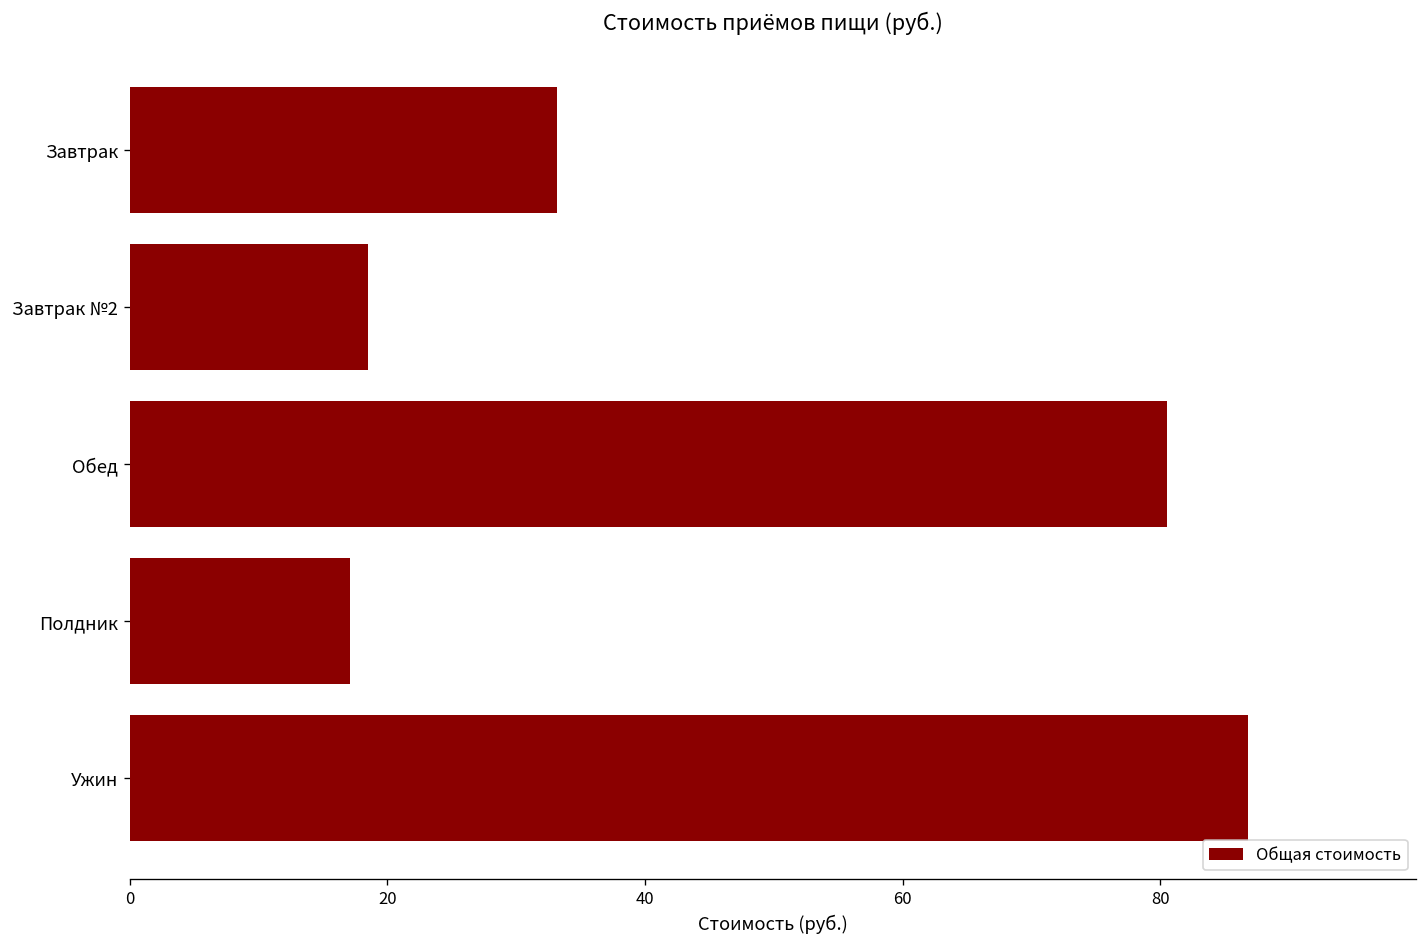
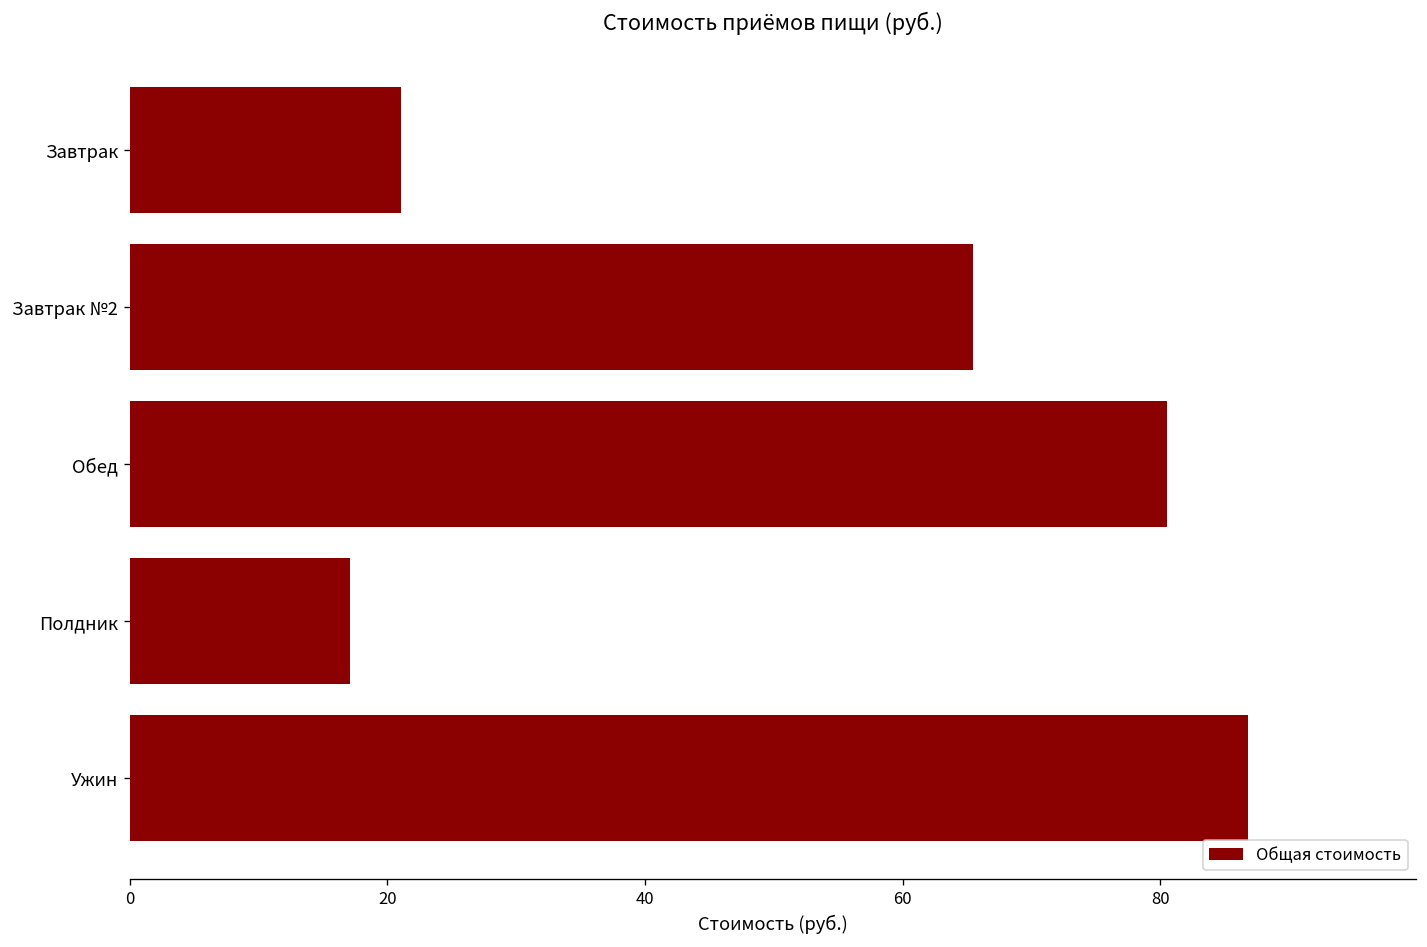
  {
-   "Завтрак": 33.2,
-   "Завтрак №2": 18.5,
+   "Завтрак": 21.1,
+   "Завтрак №2": 65.5,
    "Обед": 80.5,
    "Полдник": 17.1,
    "Ужин": 86.8
  }
